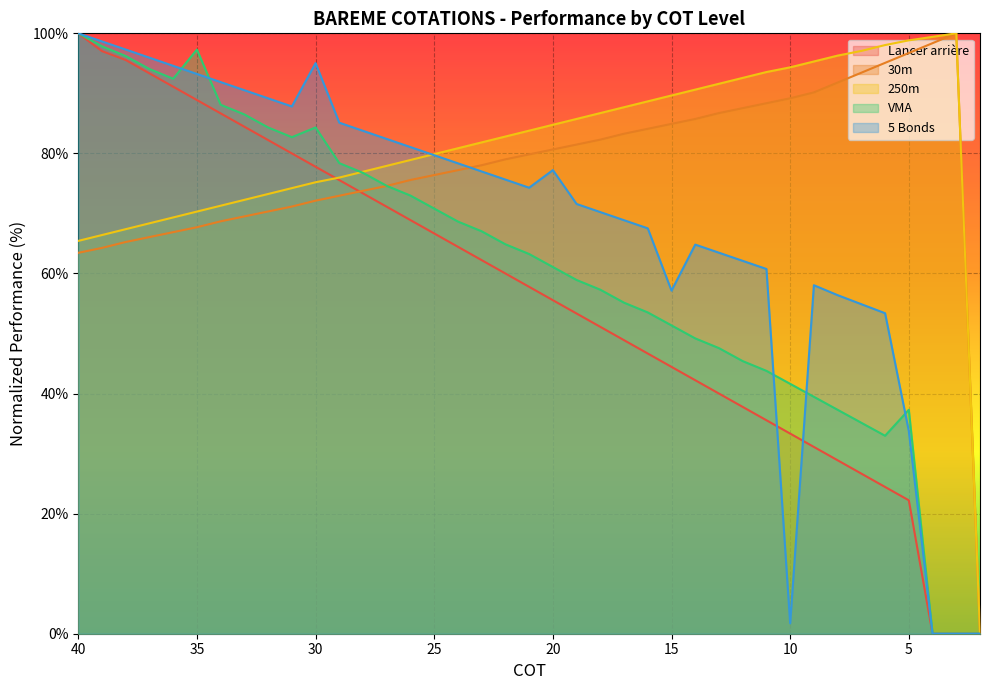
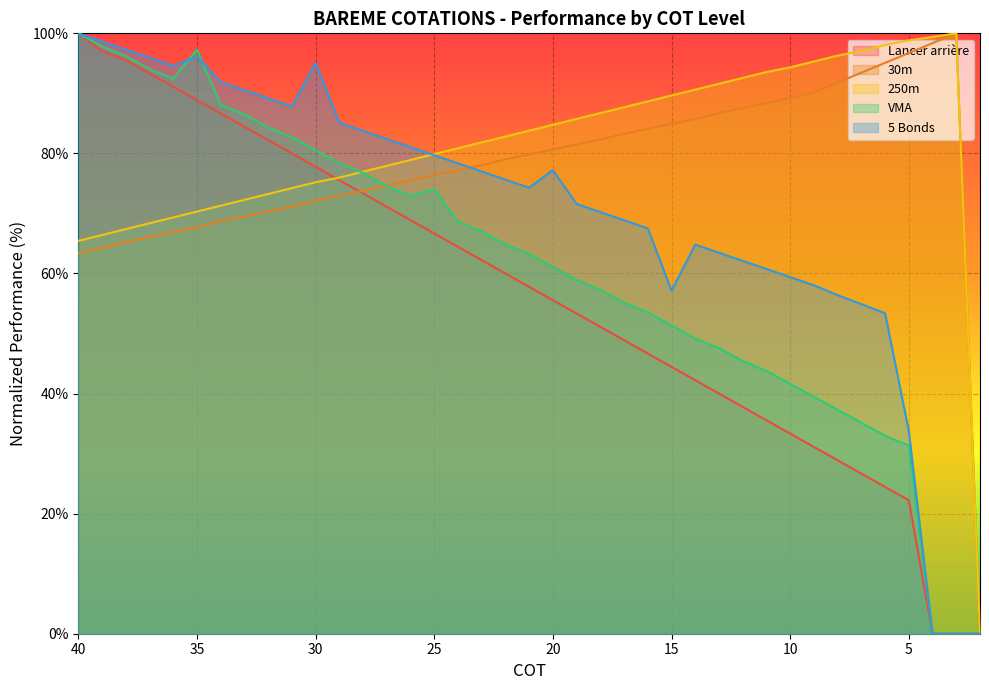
  {
    "VMA": {
      "35": "97%",
-     "30": "84%",
-     "25": "71%",
+     "30": "81%",
+     "25": "74%",
      "20": "61%",
      "15": "51%",
      "10": "42%",
-     "5": "37%"
+     "5": "31%"
    },
    "5 Bonds": {
-     "35": "93%",
+     "35": "96%",
      "30": "95%",
      "20": "77%",
      "15": "57%",
-     "10": "2%",
+     "10": "59%",
      "5": "34%"
    }
  }
